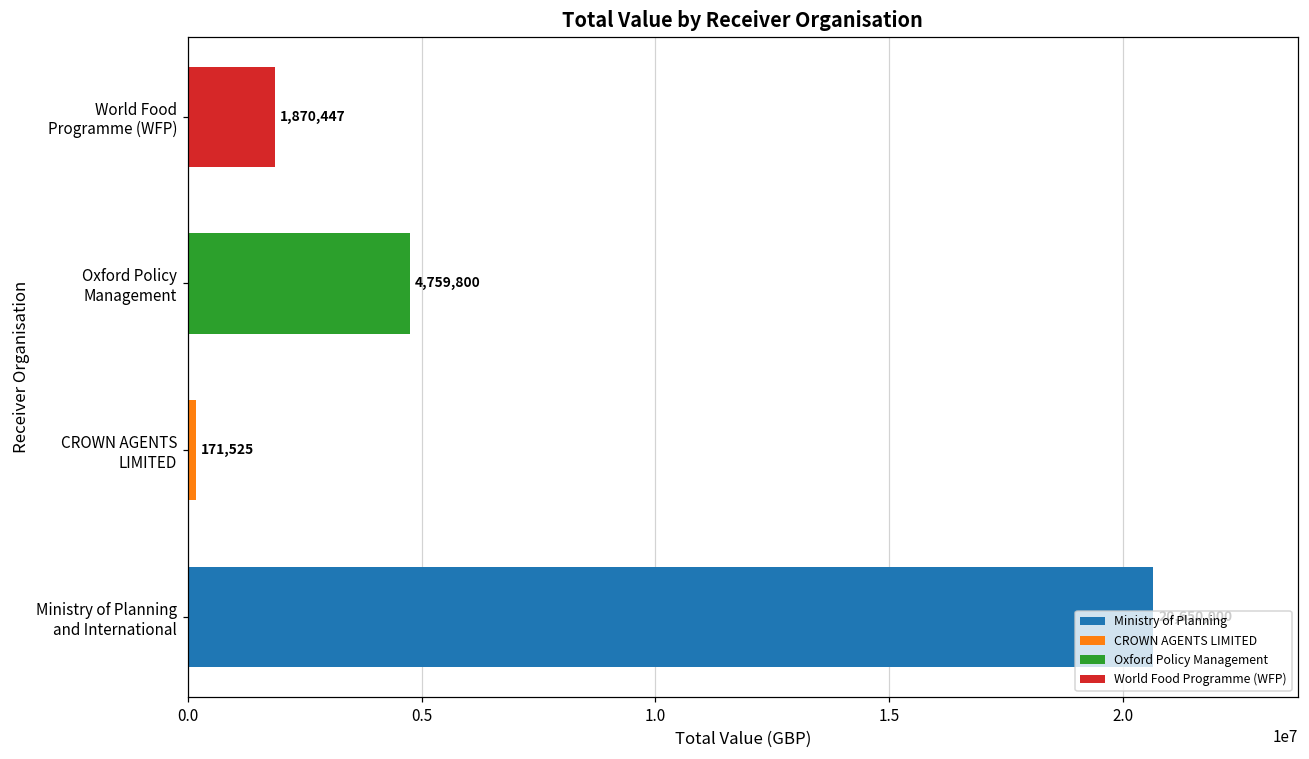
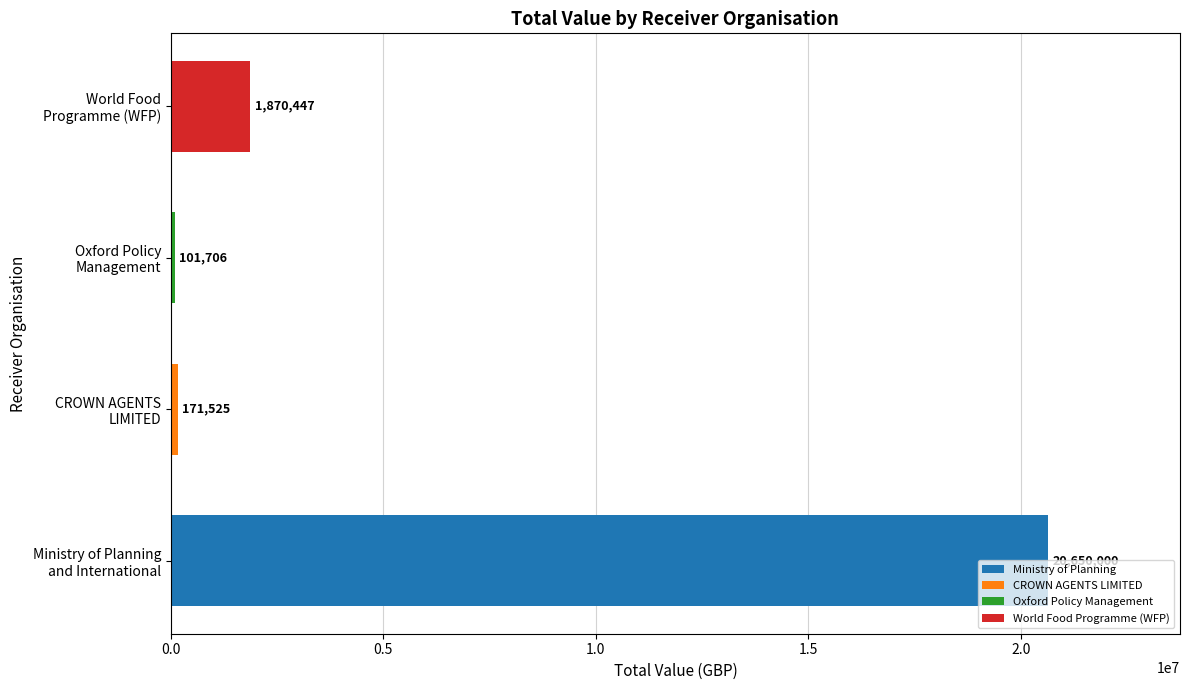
  {
    "World Food Programme (WFP)": "1,870,447",
-   "Oxford Policy Management": "4,759,800",
+   "Oxford Policy Management": "101,706",
    "CROWN AGENTS LIMITED": "171,525"
  }
